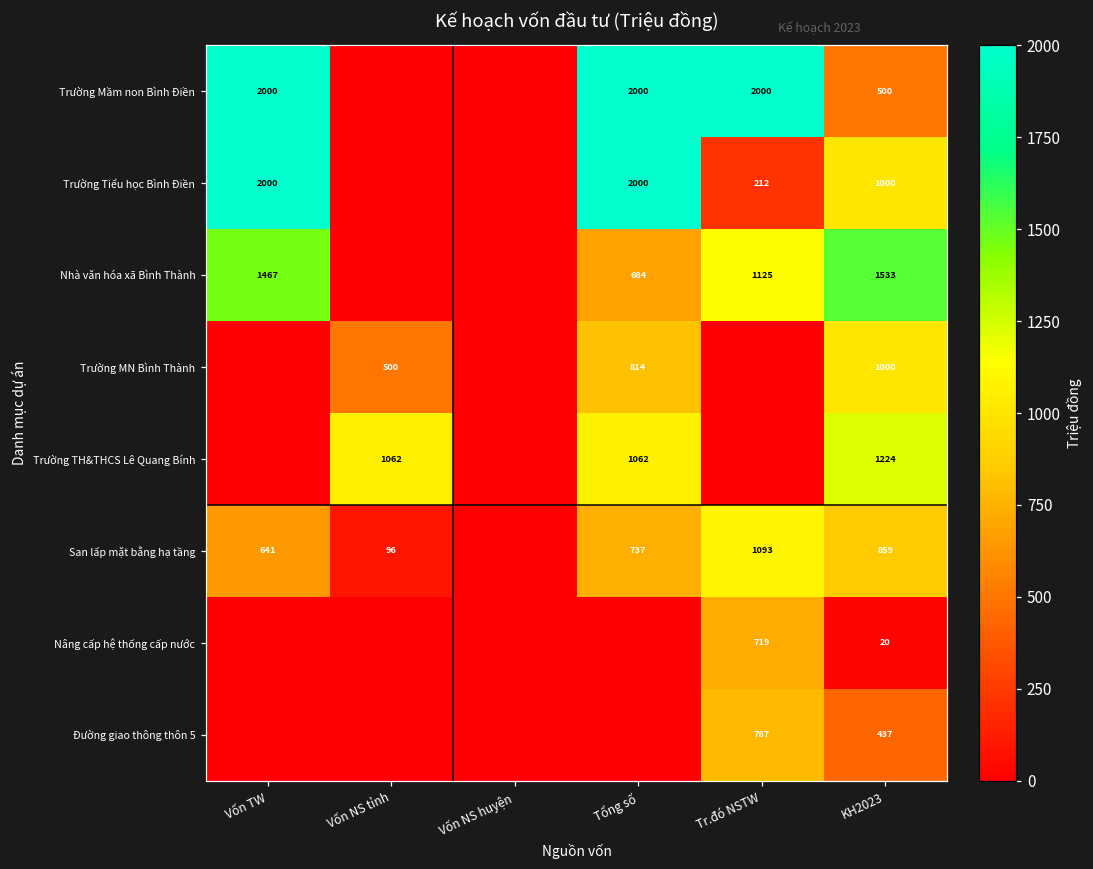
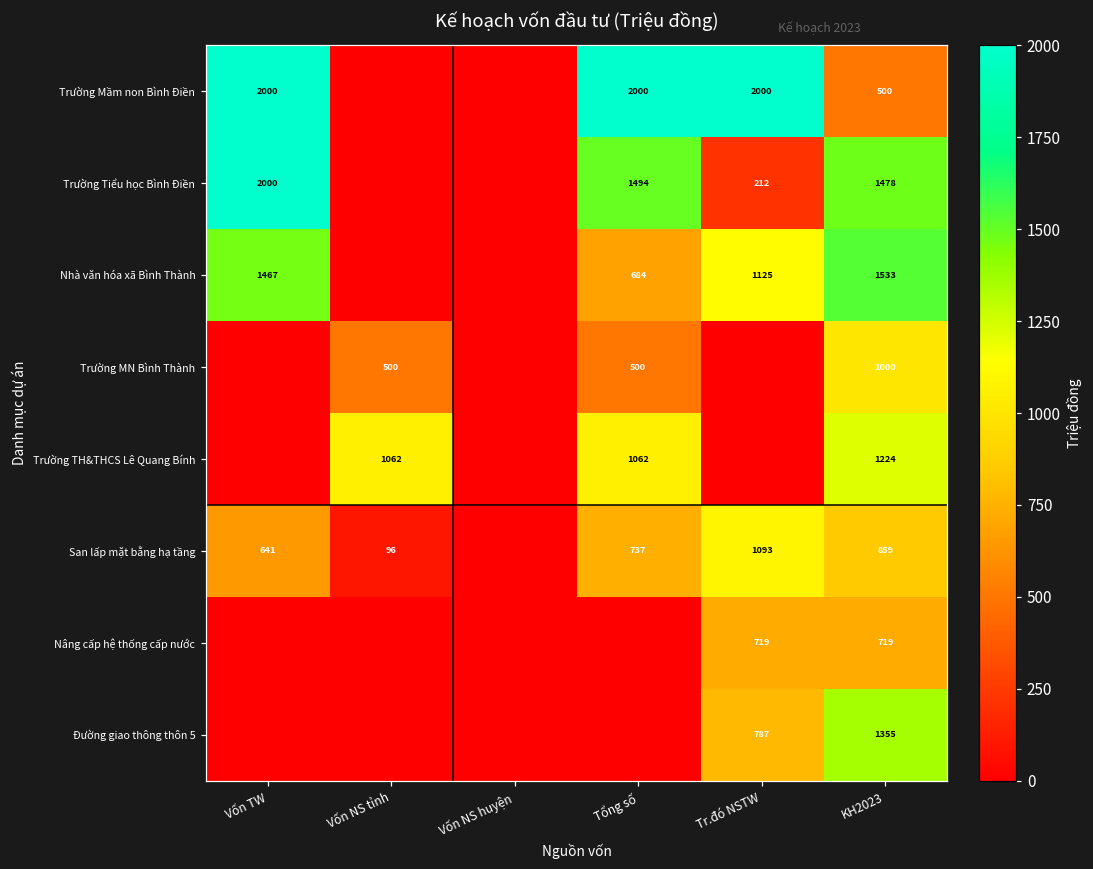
  {
    "Trường Mầm non Bình Điền": {
      "Vốn TW": 2000,
      "Tổng số": 2000,
      "Tr.đó NSTW": 2000,
      "KH2023": 500
    },
    "Trường Tiểu học Bình Điền": {
      "Vốn TW": 2000,
-     "Tổng số": 2000,
+     "Tổng số": 1494,
      "Tr.đó NSTW": 212,
-     "KH2023": 1000
+     "KH2023": 1478
    },
    "Nhà văn hóa xã Bình Thành": {
      "Vốn TW": 1467,
      "Tổng số": 684,
      "Tr.đó NSTW": 1125,
      "KH2023": 1533
    },
    "Trường MN Bình Thành": {
      "Vốn NS tỉnh": 500,
-     "Tổng số": 814,
+     "Tổng số": 500,
      "KH2023": 1000
    },
    "Trường TH&THCS Lê Quang Bính": {
      "Vốn NS tỉnh": 1062,
      "Tổng số": 1062,
      "KH2023": 1224
    },
    "San lấp mặt bằng hạ tầng": {
      "Vốn TW": 641,
      "Vốn NS tỉnh": 96,
      "Tổng số": 737,
      "Tr.đó NSTW": 1093,
      "KH2023": 859
    },
    "Nâng cấp hệ thống cấp nước": {
      "Tr.đó NSTW": 719,
-     "KH2023": 20
+     "KH2023": 719
    },
    "Đường giao thông thôn 5": {
      "Tr.đó NSTW": 787,
-     "KH2023": 437
+     "KH2023": 1355
    }
  }
